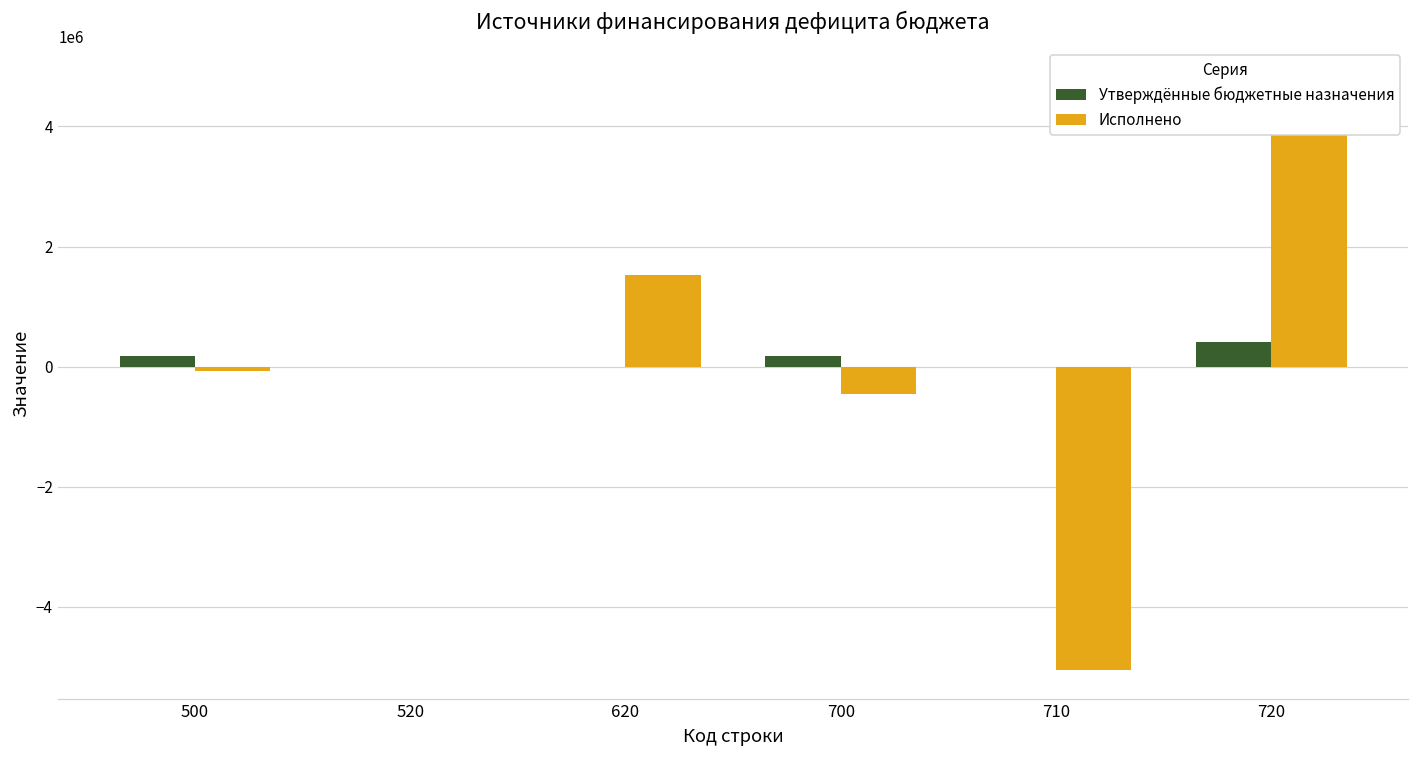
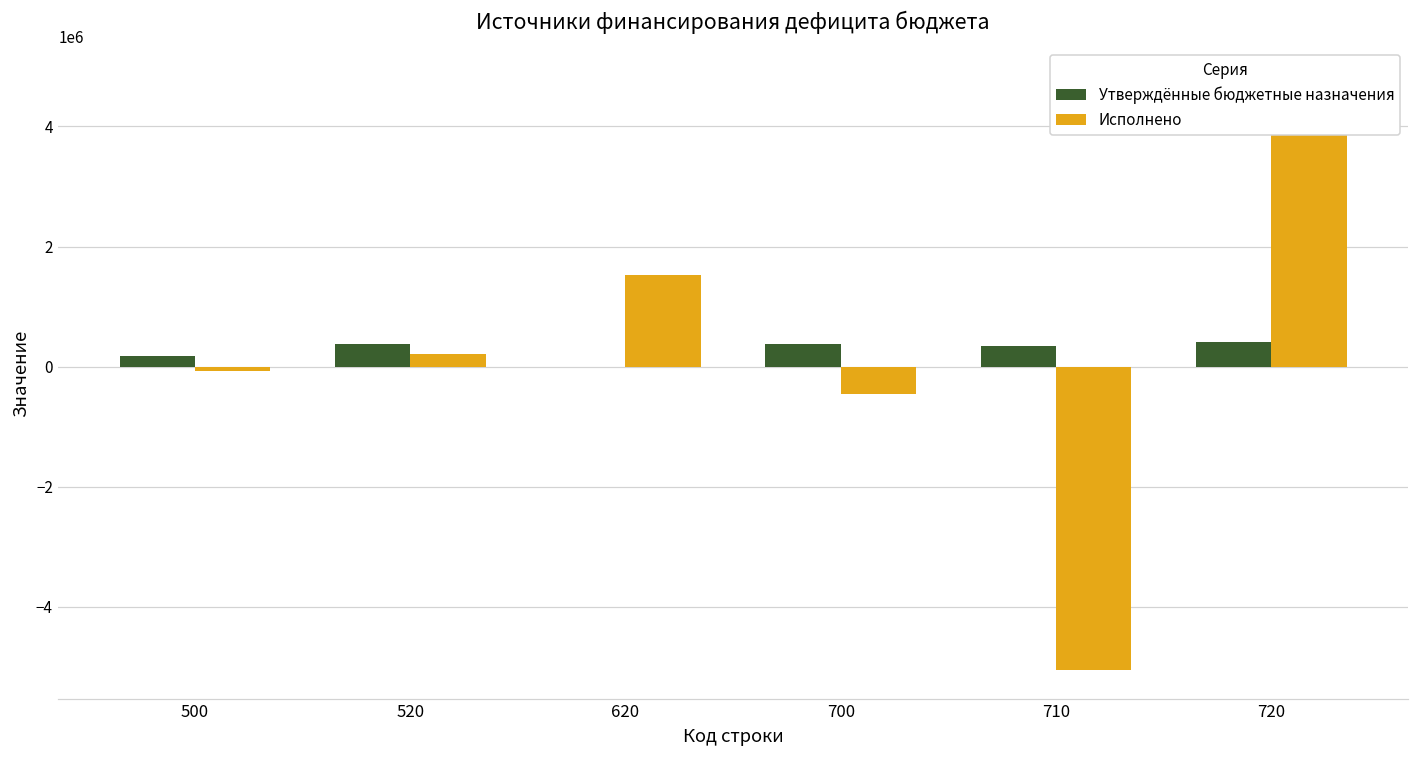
  {
    "Утверждённые бюджетные назначения": {
      "500": 200000,
-     "520": 0,
+     "520": 400000,
      "620": 0,
-     "700": 200000,
-     "710": 0,
+     "700": 400000,
+     "710": 300000,
      "720": 400000
    },
    "Исполнено": {
      "500": -100000,
-     "520": 0,
+     "520": 200000,
      "620": 1500000,
      "700": -400000,
      "710": -5000000
    }
  }
